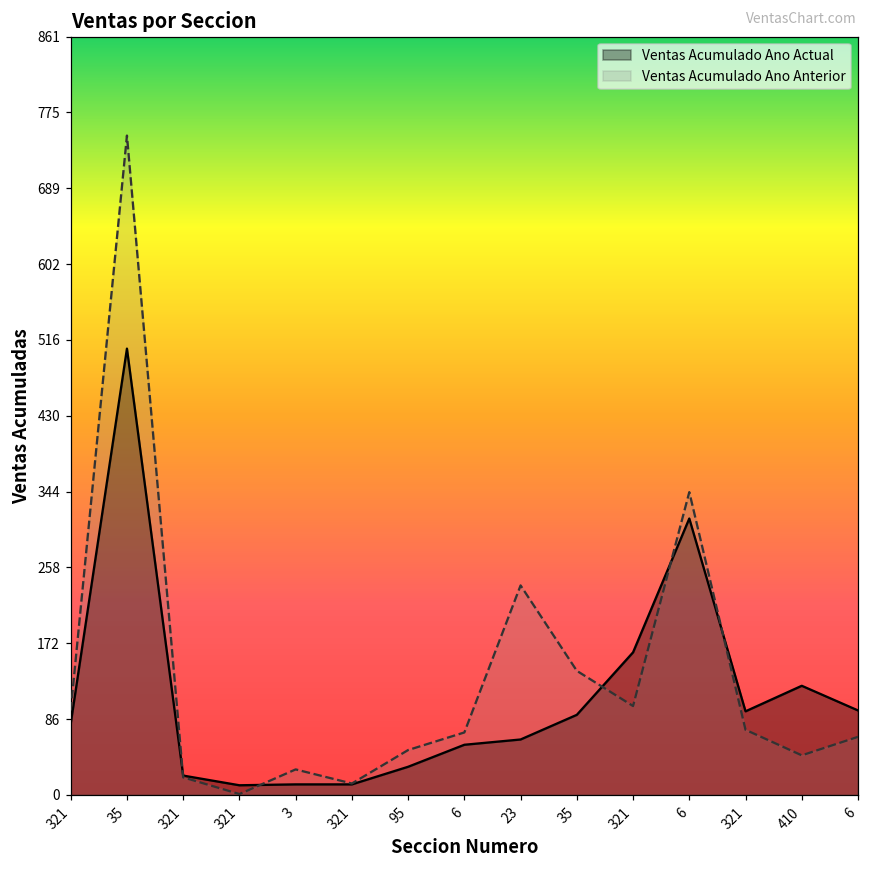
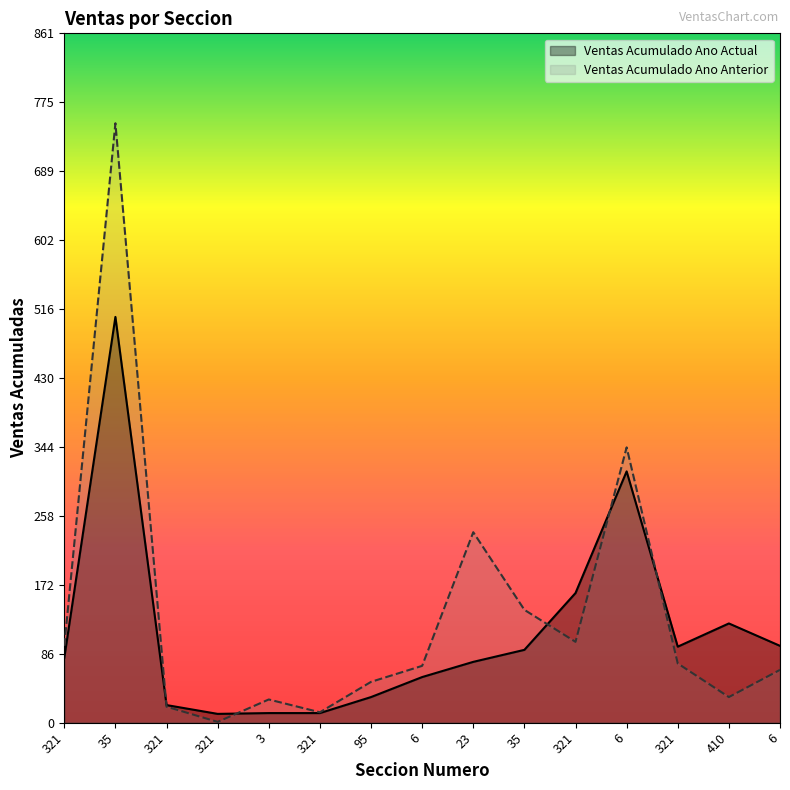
  {
    "Ventas Acumulado Ano Actual": {
      "3": 10,
      "95": 30,
-     "23": 60,
+     "23": 80,
      "410": 120
    },
    "Ventas Acumulado Ano Anterior": {
      "3": 30,
      "95": 50,
      "23": 240,
-     "410": 50
+     "410": 30
    }
  }
